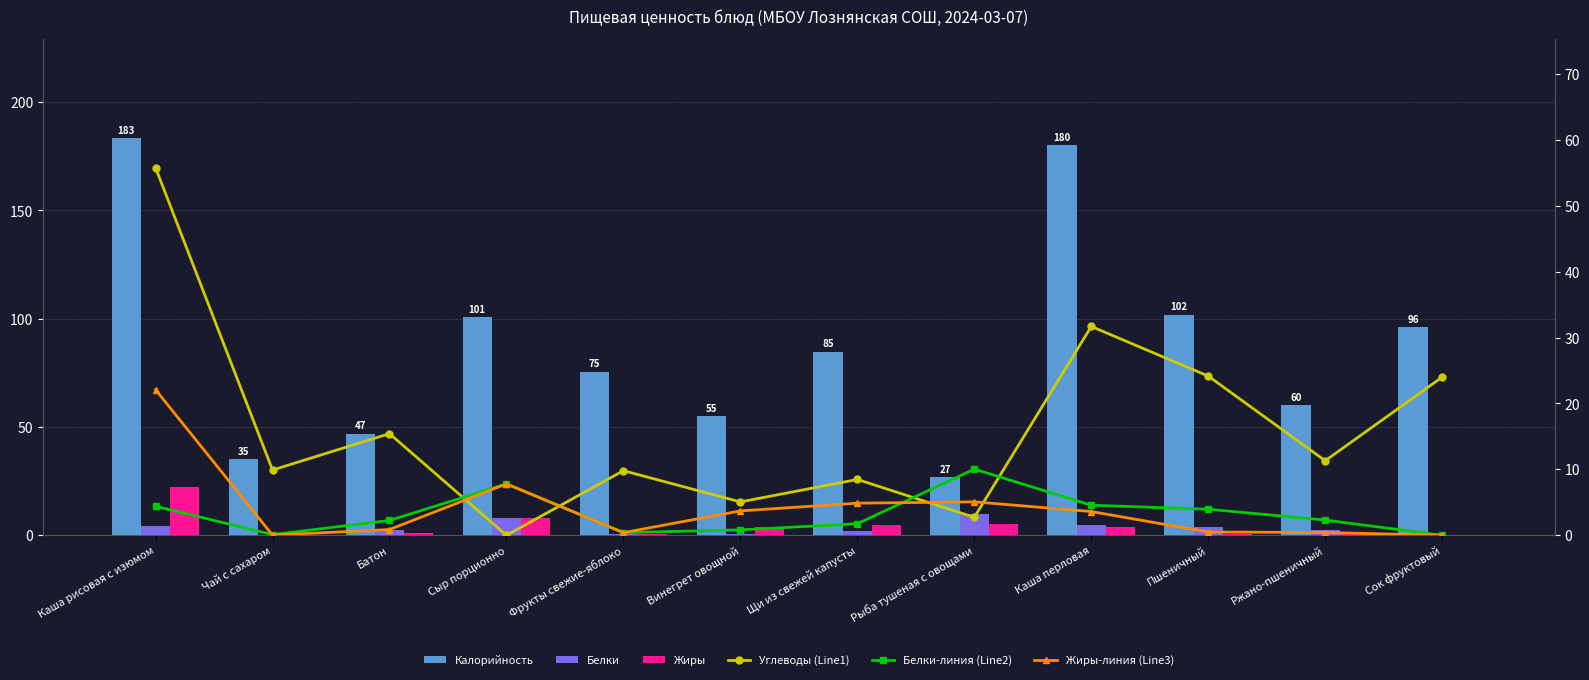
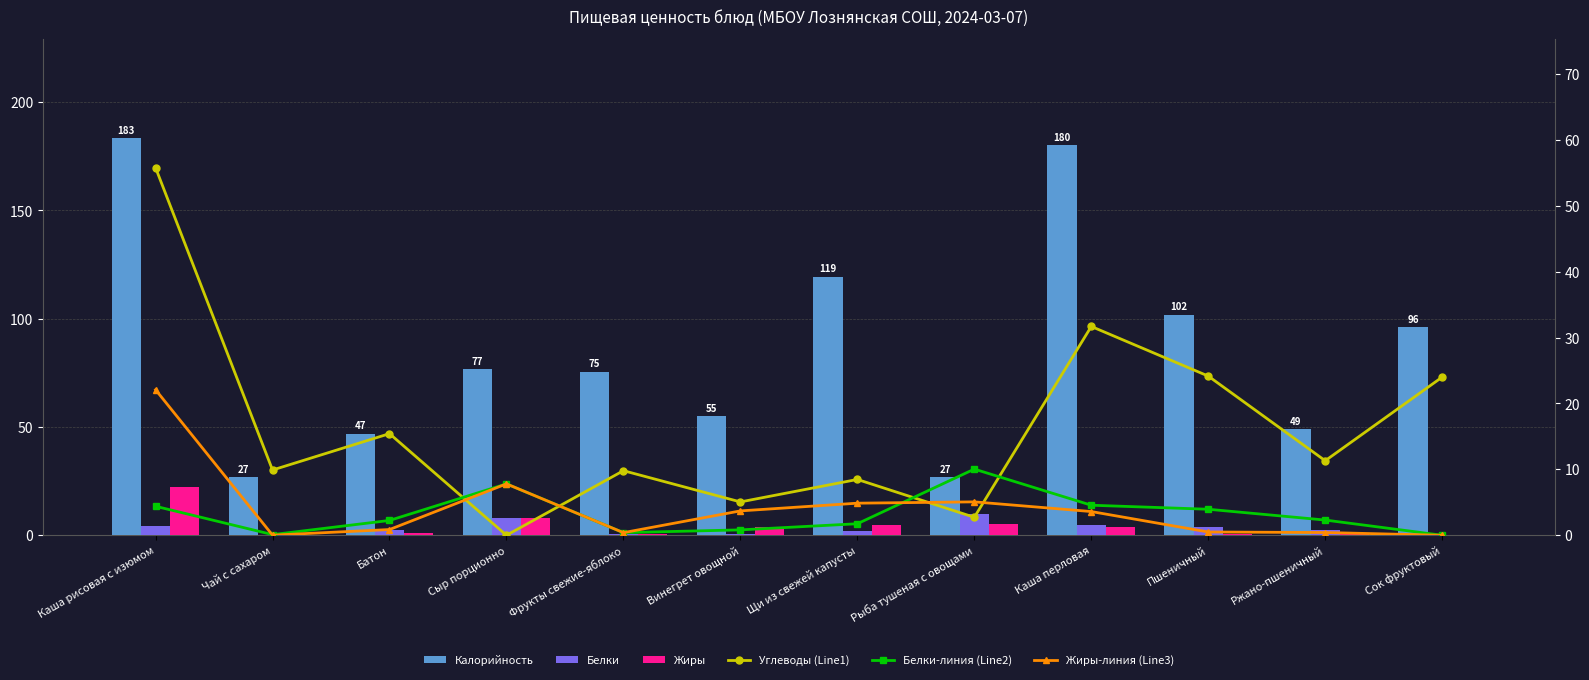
  {
    "Калорийность": {
      "Каша рисовая с изюмом": 183,
-     "Чай с сахаром": 35,
+     "Чай с сахаром": 27,
      "Батон": 47,
-     "Сыр порционно": 101,
+     "Сыр порционно": 77,
      "Фрукты свежие-яблоко": 75,
      "Винегрет овощной": 55,
-     "Щи из свежей капусты": 85,
+     "Щи из свежей капусты": 119,
      "Рыба тушеная с овощами": 27,
      "Каша перловая": 180,
      "Пшеничный": 102,
-     "Ржано-пшеничный": 60,
+     "Ржано-пшеничный": 49,
      "Сок фруктовый": 96
    }
  }
